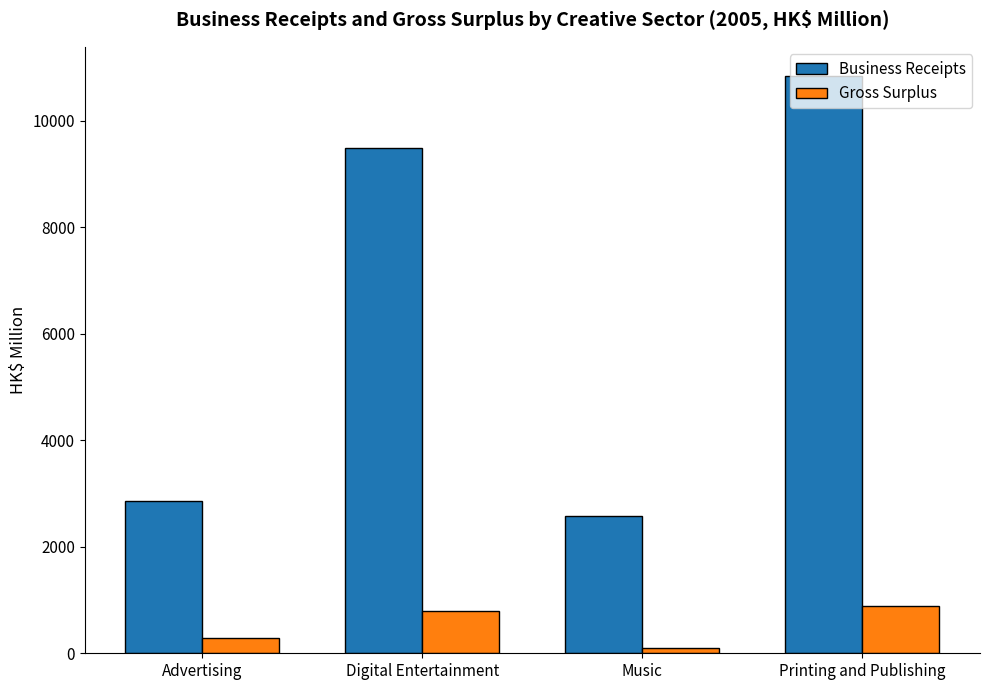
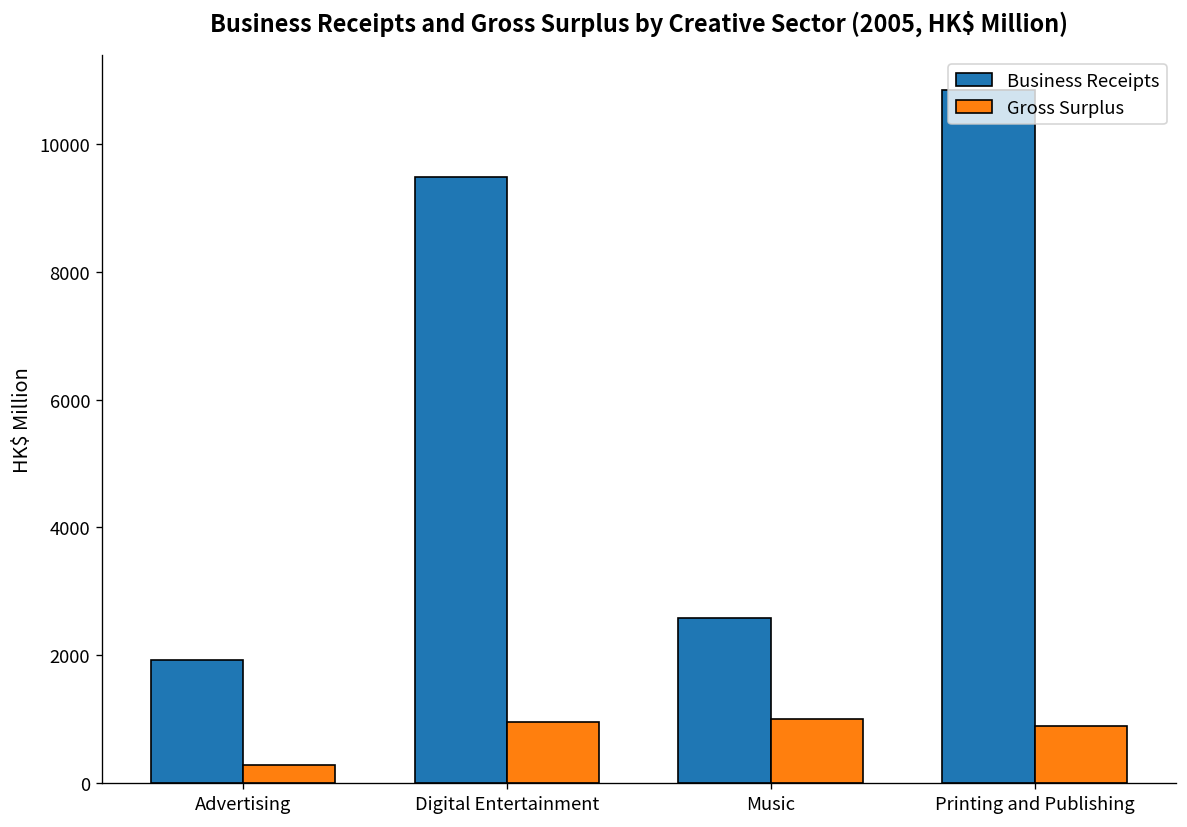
  {
    "Business Receipts": {
-     "Advertising": 2900,
+     "Advertising": 1900,
      "Digital Entertainment": 9500,
      "Music": 2600
    },
    "Gross Surplus": {
      "Advertising": 300,
-     "Digital Entertainment": 800,
-     "Music": 100,
+     "Digital Entertainment": 900,
+     "Music": 1000,
      "Printing and Publishing": 900
    }
  }
